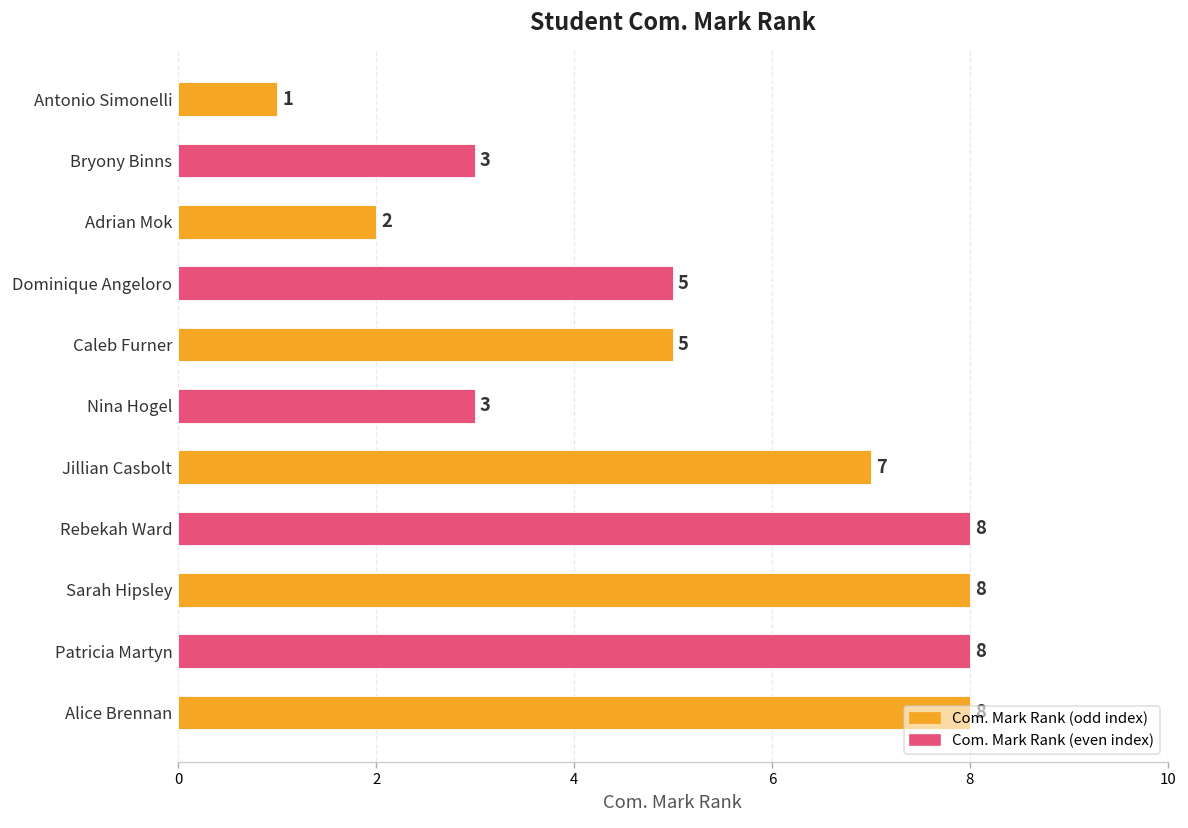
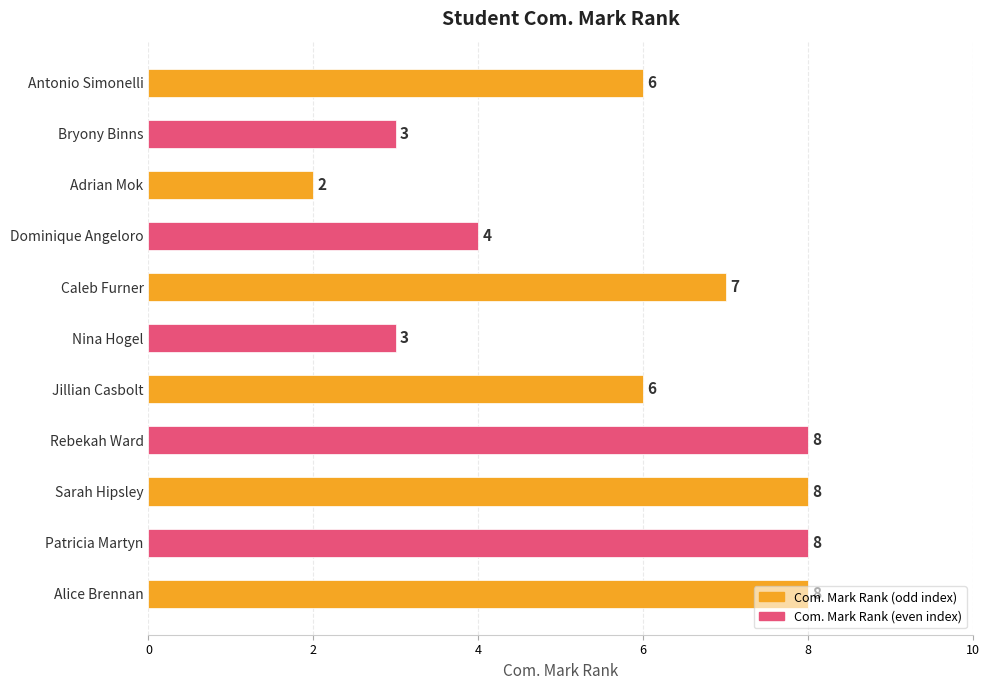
  {
-   "Antonio Simonelli": 1,
+   "Antonio Simonelli": 6,
    "Bryony Binns": 3,
    "Adrian Mok": 2,
-   "Dominique Angeloro": 5,
-   "Caleb Furner": 5,
+   "Dominique Angeloro": 4,
+   "Caleb Furner": 7,
    "Nina Hogel": 3,
-   "Jillian Casbolt": 7,
+   "Jillian Casbolt": 6,
    "Rebekah Ward": 8,
    "Sarah Hipsley": 8,
    "Patricia Martyn": 8
  }
